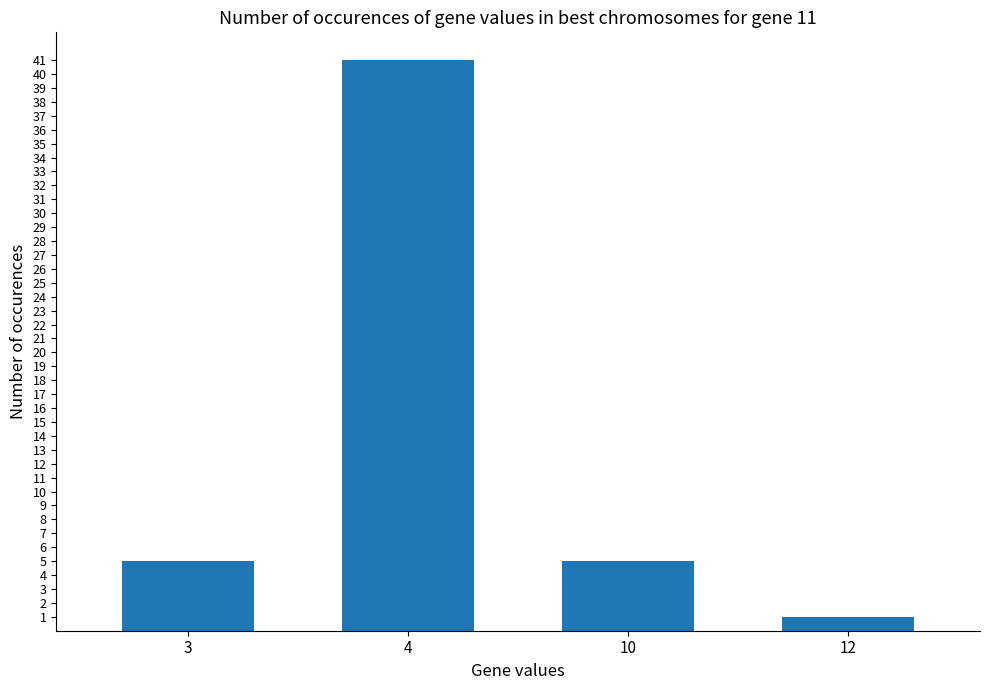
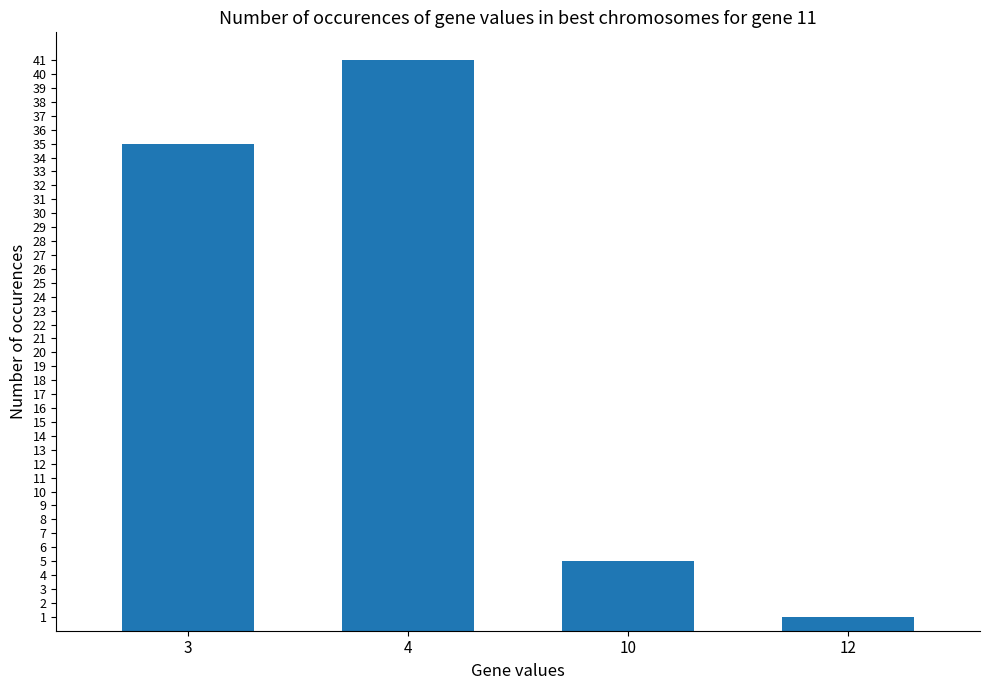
  {
-   "3": 5,
+   "3": 35,
    "4": 41,
    "10": 5,
    "12": 1
  }
